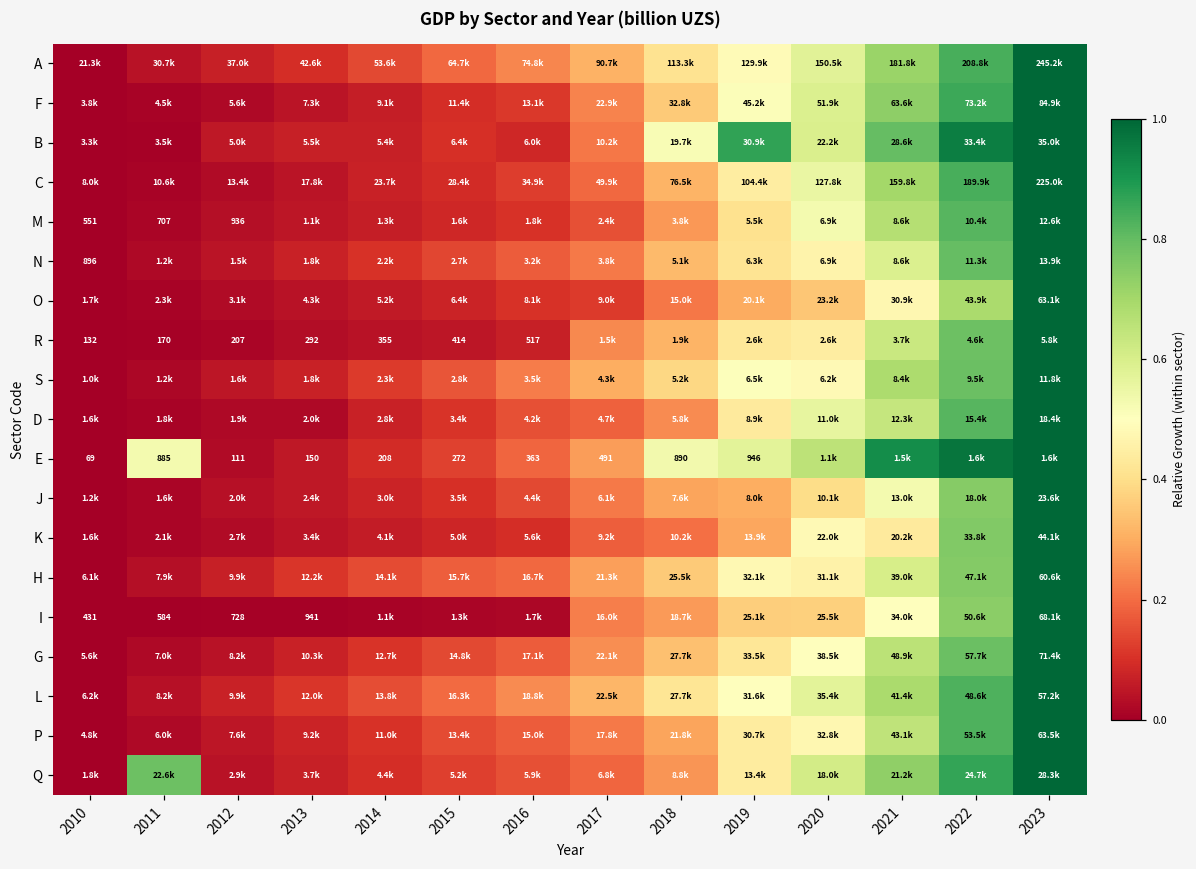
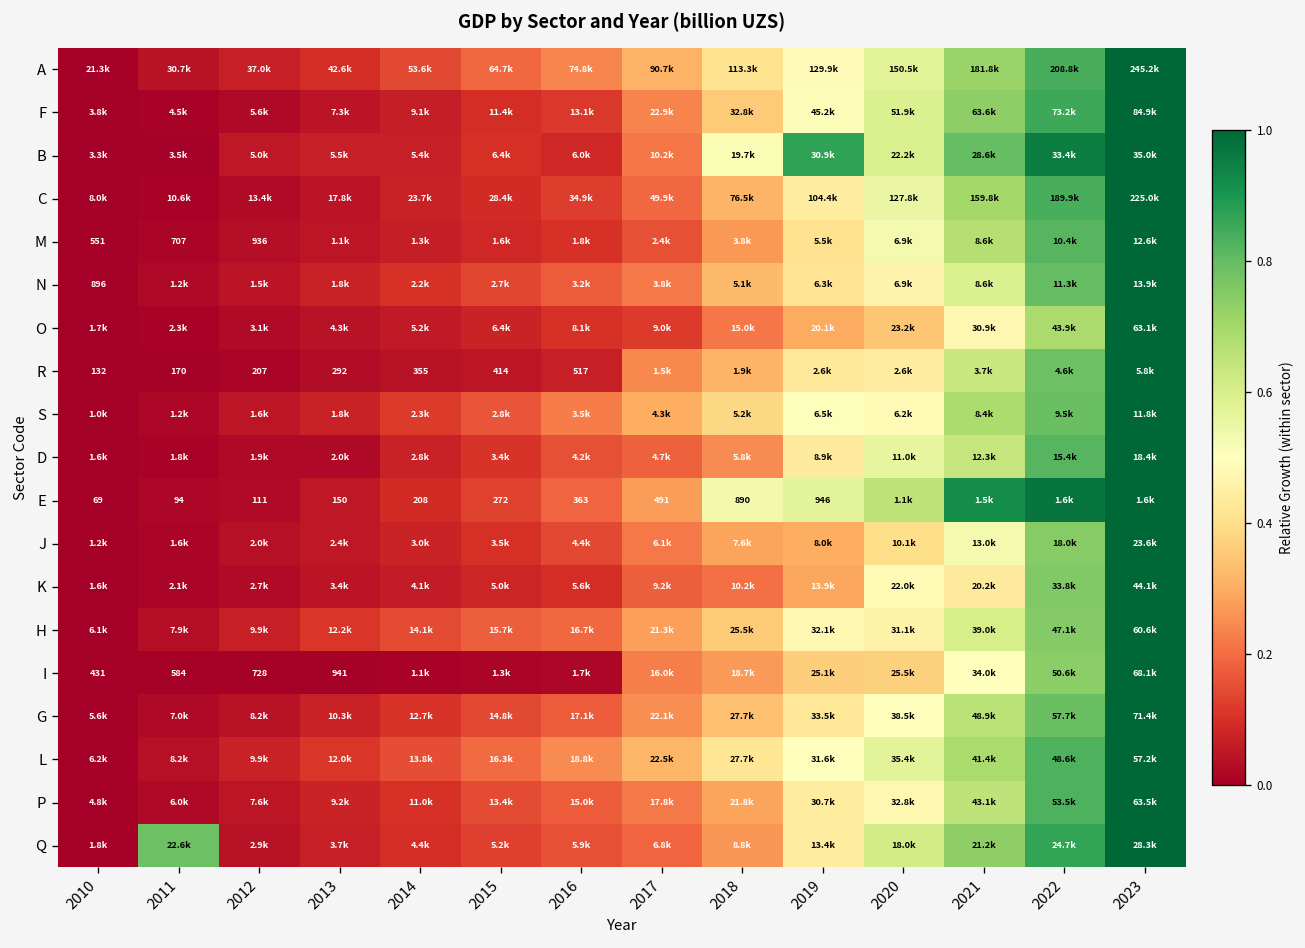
  {
    "E": {
      "2010": "69",
-     "2011": "885",
+     "2011": "94",
      "2012": "111",
      "2013": "150",
      "2014": "208",
      "2015": "272",
      "2016": "363",
      "2017": "491",
      "2018": "890",
      "2019": "946",
      "2020": "1.1k",
      "2021": "1.5k",
      "2022": "1.6k",
      "2023": "1.6k"
    }
  }
